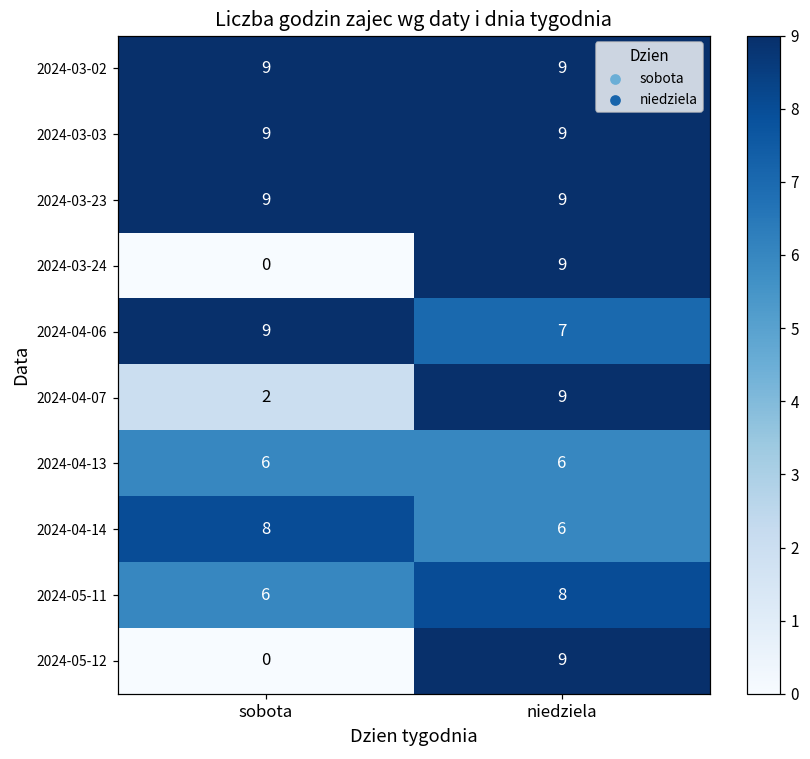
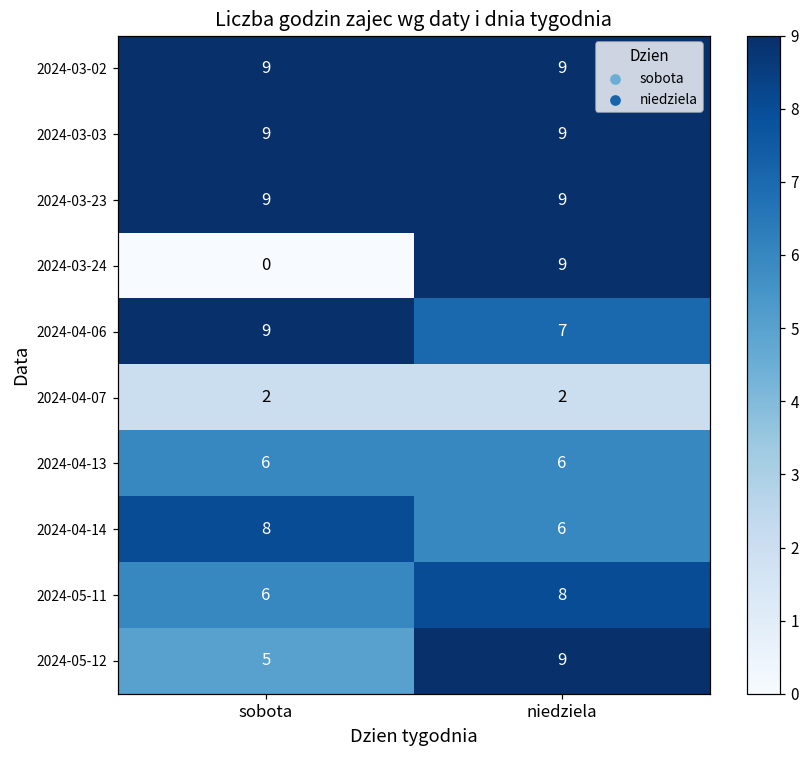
  {
    "2024-03-02": {
      "sobota": 9,
      "niedziela": 9
    },
    "2024-03-03": {
      "sobota": 9,
      "niedziela": 9
    },
    "2024-03-23": {
      "sobota": 9,
      "niedziela": 9
    },
    "2024-03-24": {
      "sobota": 0,
      "niedziela": 9
    },
    "2024-04-06": {
      "sobota": 9,
      "niedziela": 7
    },
    "2024-04-07": {
      "sobota": 2,
-     "niedziela": 9
+     "niedziela": 2
    },
    "2024-04-13": {
      "sobota": 6,
      "niedziela": 6
    },
    "2024-04-14": {
      "sobota": 8,
      "niedziela": 6
    },
    "2024-05-11": {
      "sobota": 6,
      "niedziela": 8
    },
    "2024-05-12": {
-     "sobota": 0,
+     "sobota": 5,
      "niedziela": 9
    }
  }
